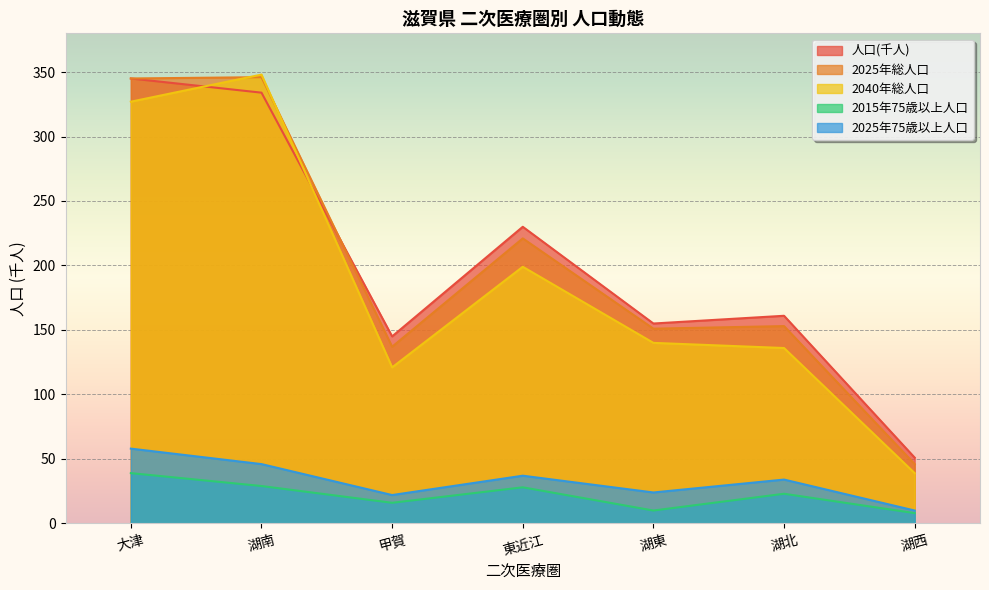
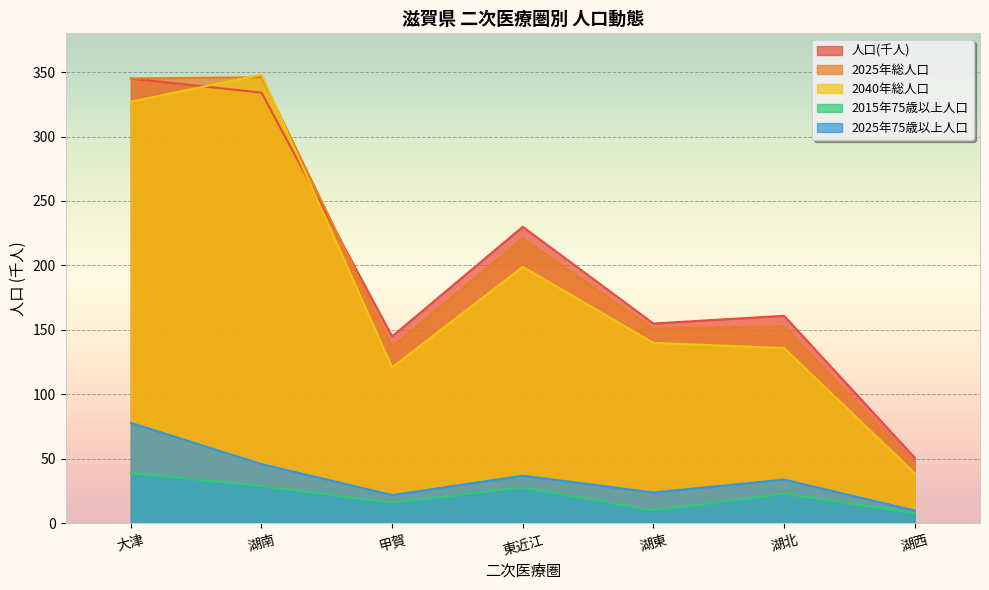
  {
    "2040年総人口": {
      "大津": 327,
      "湖南": 348,
      "甲賀": 121,
      "東近江": 199,
      "湖東": 140,
      "湖北": 136,
      "湖西": 39
    },
    "2015年75歳以上人口": {
      "大津": 39,
      "湖南": 29,
      "甲賀": 16,
      "東近江": 28,
      "湖東": 10,
      "湖北": 23,
      "湖西": 8
    },
    "2025年75歳以上人口": {
-     "大津": 58,
+     "大津": 78,
      "湖南": 46,
      "甲賀": 22,
      "東近江": 37,
      "湖東": 24,
      "湖北": 34,
      "湖西": 10
    }
  }
